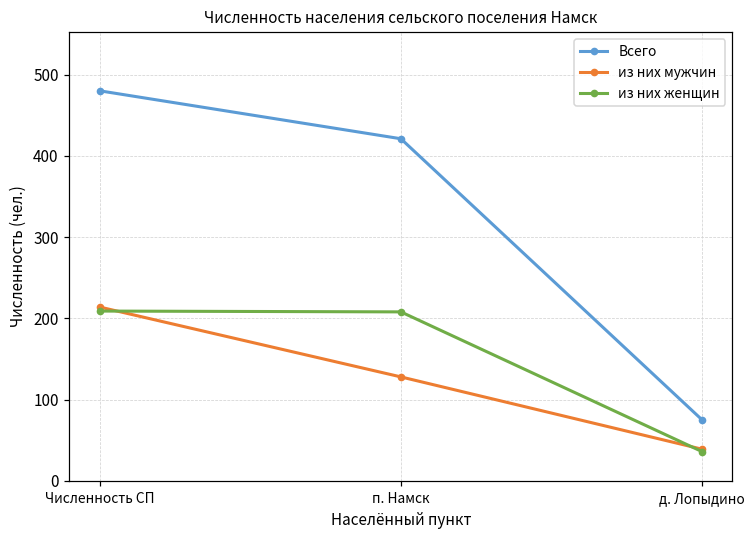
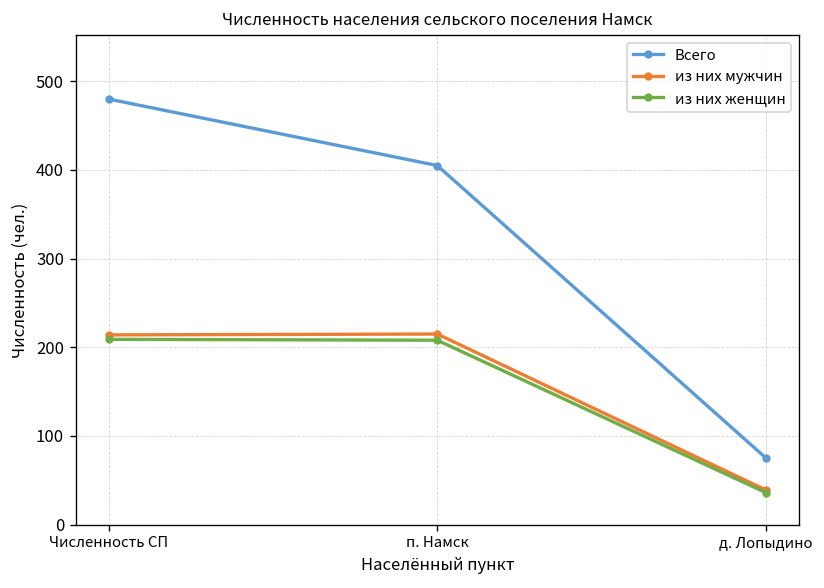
  {
    "Всего": {
      "Численность СП": 480,
-     "п. Намск": 420,
+     "п. Намск": 410,
      "д. Лопыдино": 80
    },
    "из них мужчин": {
      "Численность СП": 210,
-     "п. Намск": 130
+     "п. Намск": 220
    },
    "из них женщин": {
      "Численность СП": 210,
      "п. Намск": 210
    }
  }
